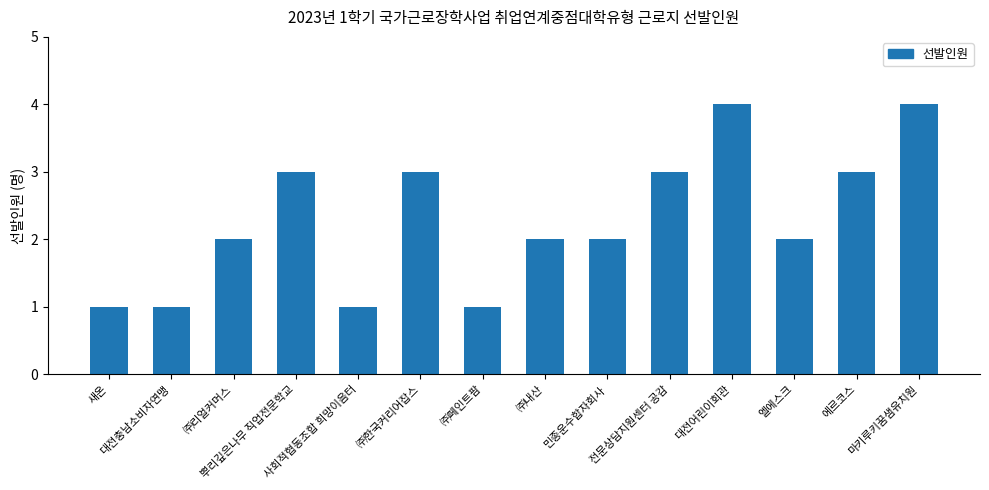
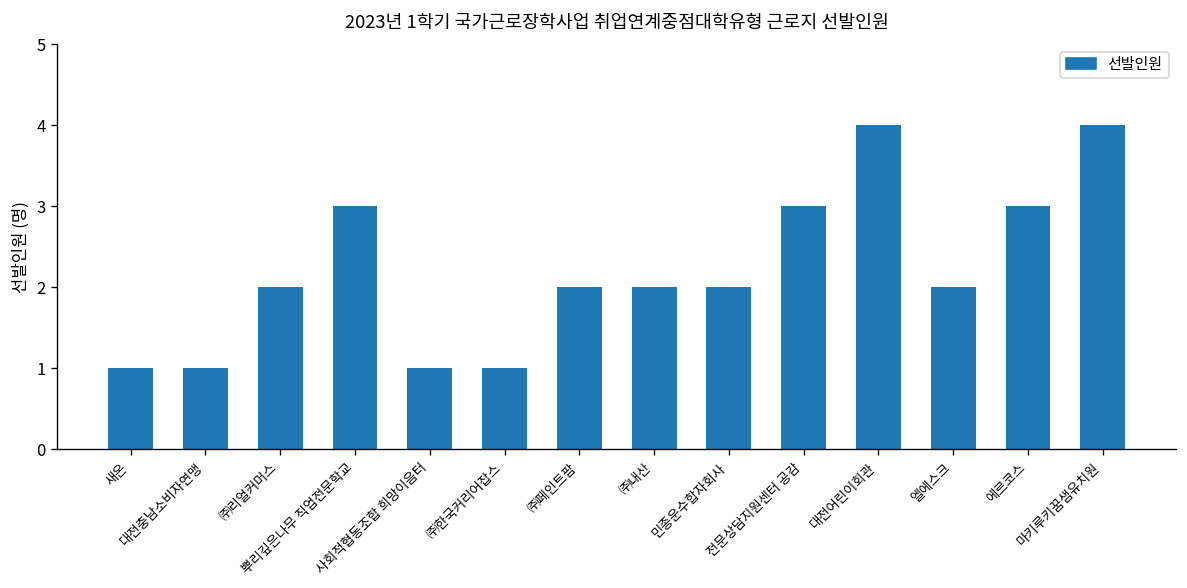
  {
    "새온": 1,
    "대전충남소비자연맹": 1,
    "㈜리얼커머스": 2,
    "뿌리깊은나무 직업전문학교": 3,
    "사회적협동조합 희망이음터": 1,
-   "㈜한국커리어잡스": 3,
-   "㈜페인트팜": 1,
+   "㈜한국커리어잡스": 1,
+   "㈜페인트팜": 2,
    "㈜내산": 2,
    "민종운수합자회사": 2,
    "전문상담지원센터 공감": 3,
    "대전어린이회관": 4,
    "엘에스크": 2,
    "에르코스": 3,
    "마키루키꿈샘유치원": 4
  }
